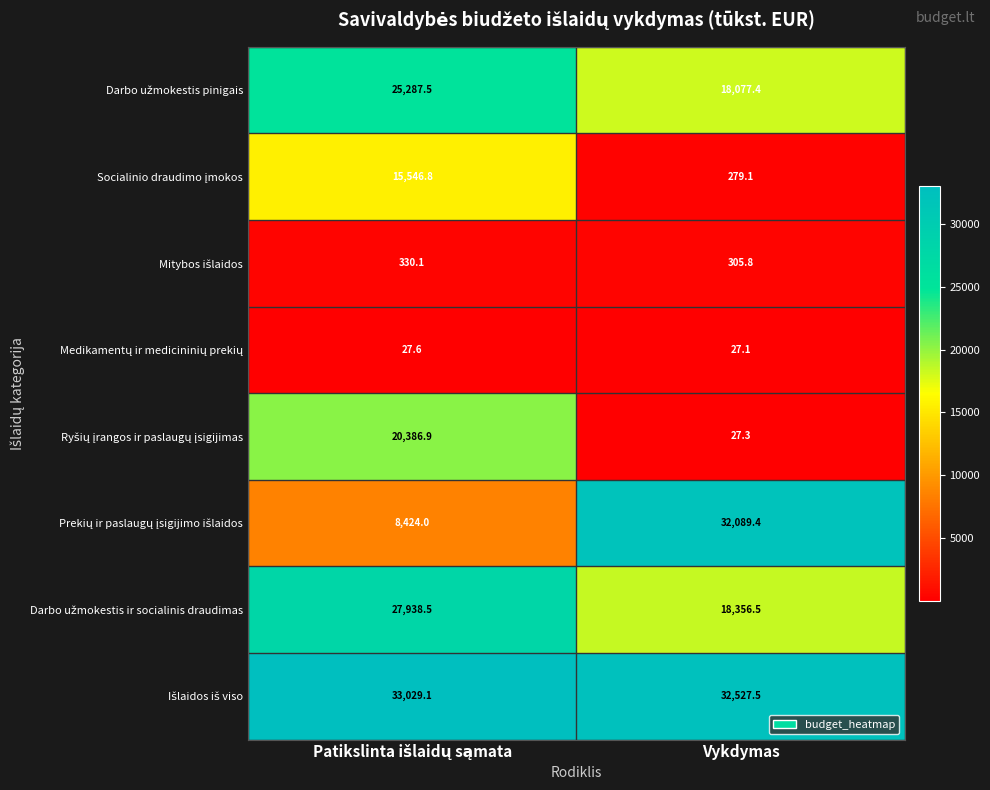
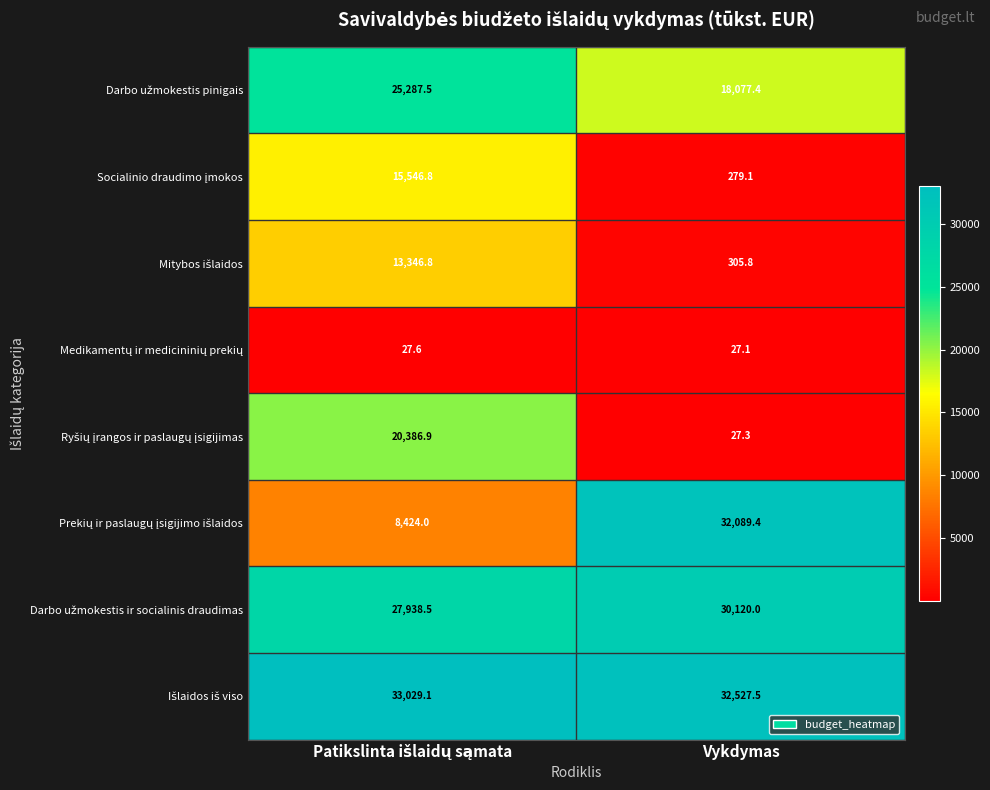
  {
    "Darbo užmokestis pinigais": {
      "Patikslinta išlaidų sąmata": "25,287.5",
      "Vykdymas": "18,077.4"
    },
    "Socialinio draudimo įmokos": {
      "Patikslinta išlaidų sąmata": "15,546.8",
      "Vykdymas": "279.1"
    },
    "Mitybos išlaidos": {
-     "Patikslinta išlaidų sąmata": "330.1",
+     "Patikslinta išlaidų sąmata": "13,346.8",
      "Vykdymas": "305.8"
    },
    "Medikamentų ir medicininių prekių": {
      "Patikslinta išlaidų sąmata": "27.6",
      "Vykdymas": "27.1"
    },
    "Ryšių įrangos ir paslaugų įsigijimas": {
      "Patikslinta išlaidų sąmata": "20,386.9",
      "Vykdymas": "27.3"
    },
    "Prekių ir paslaugų įsigijimo išlaidos": {
      "Patikslinta išlaidų sąmata": "8,424.0",
      "Vykdymas": "32,089.4"
    },
    "Darbo užmokestis ir socialinis draudimas": {
      "Patikslinta išlaidų sąmata": "27,938.5",
-     "Vykdymas": "18,356.5"
+     "Vykdymas": "30,120.0"
    },
    "Išlaidos iš viso": {
      "Patikslinta išlaidų sąmata": "33,029.1",
      "Vykdymas": "32,527.5"
    }
  }
